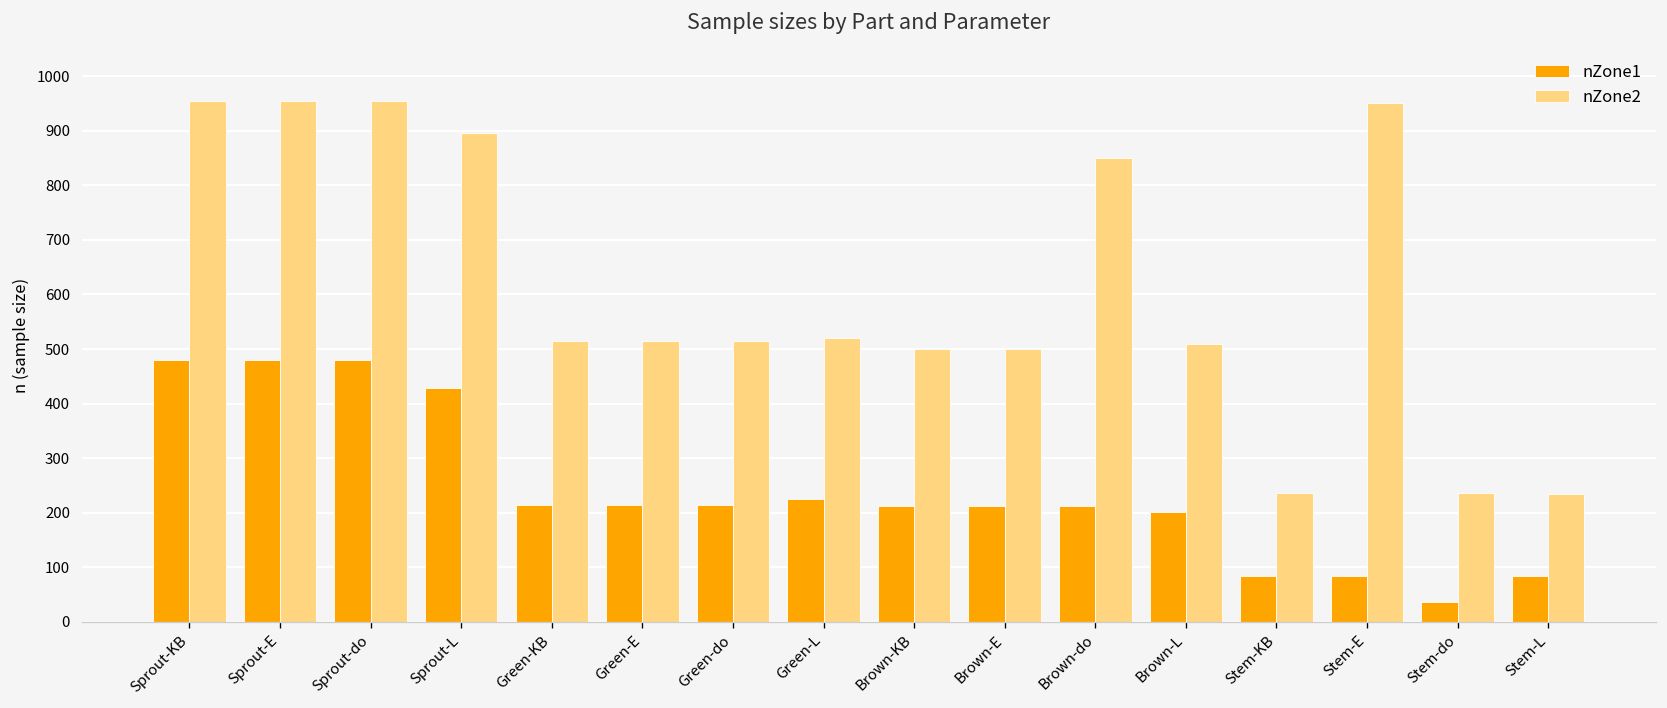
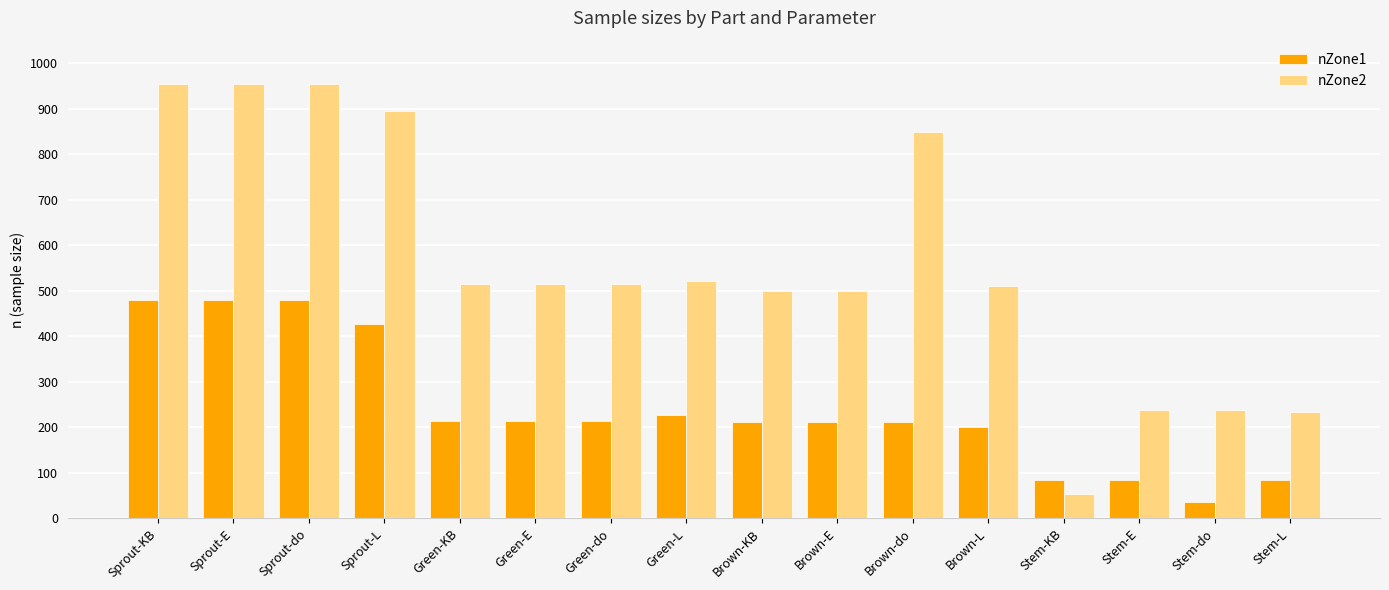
  {
    "nZone1": {
      "Sprout-KB": 480,
      "Sprout-E": 480,
      "Sprout-do": 480,
      "Sprout-L": 430,
      "Green-KB": 220,
      "Green-E": 220,
      "Green-do": 220,
      "Green-L": 230,
      "Brown-KB": 210,
      "Brown-E": 210,
      "Brown-do": 210,
      "Brown-L": 200,
      "Stem-KB": 80,
      "Stem-E": 80,
      "Stem-do": 40,
      "Stem-L": 90
    },
    "nZone2": {
      "Sprout-KB": 950,
      "Sprout-E": 950,
      "Sprout-do": 950,
      "Sprout-L": 900,
      "Green-KB": 510,
      "Green-E": 510,
      "Green-do": 510,
      "Green-L": 520,
      "Brown-KB": 500,
      "Brown-E": 500,
      "Brown-do": 850,
      "Brown-L": 510,
-     "Stem-KB": 240,
-     "Stem-E": 950,
+     "Stem-KB": 50,
+     "Stem-E": 240,
      "Stem-do": 240,
      "Stem-L": 230
    }
  }
